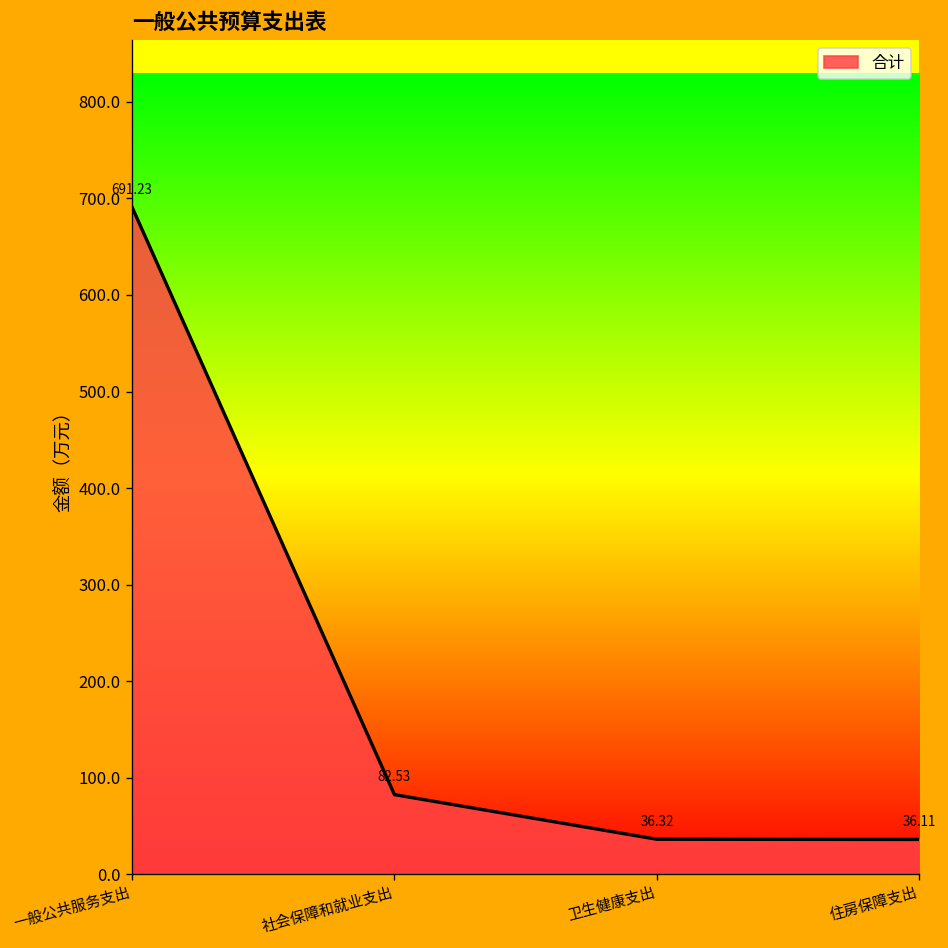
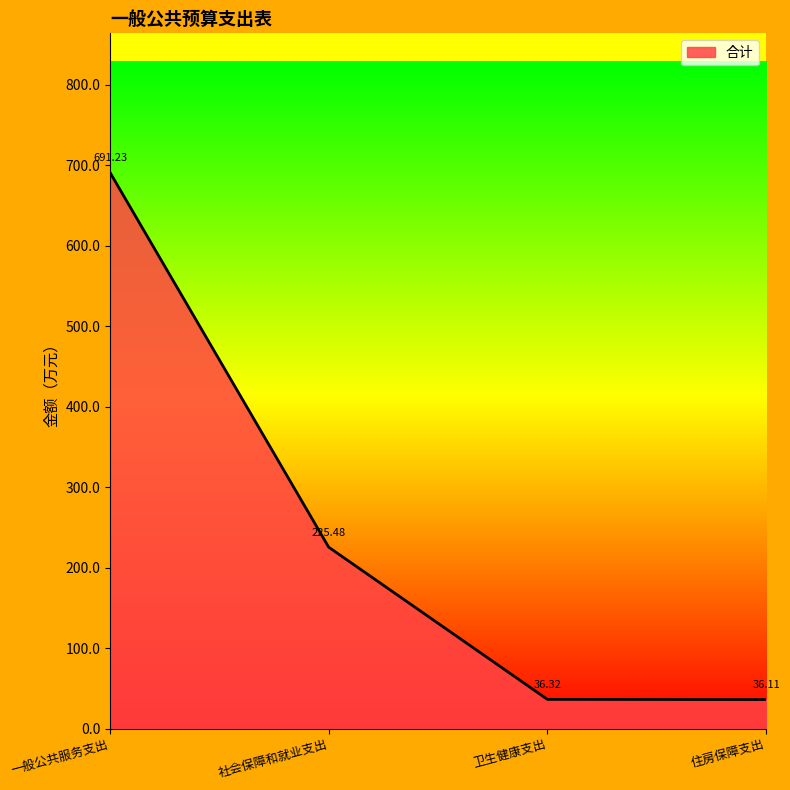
  {
    "一般公共服务支出": 691.23,
-   "社会保障和就业支出": 82.53,
+   "社会保障和就业支出": 225.48,
    "卫生健康支出": 36.32,
    "住房保障支出": 36.11
  }
